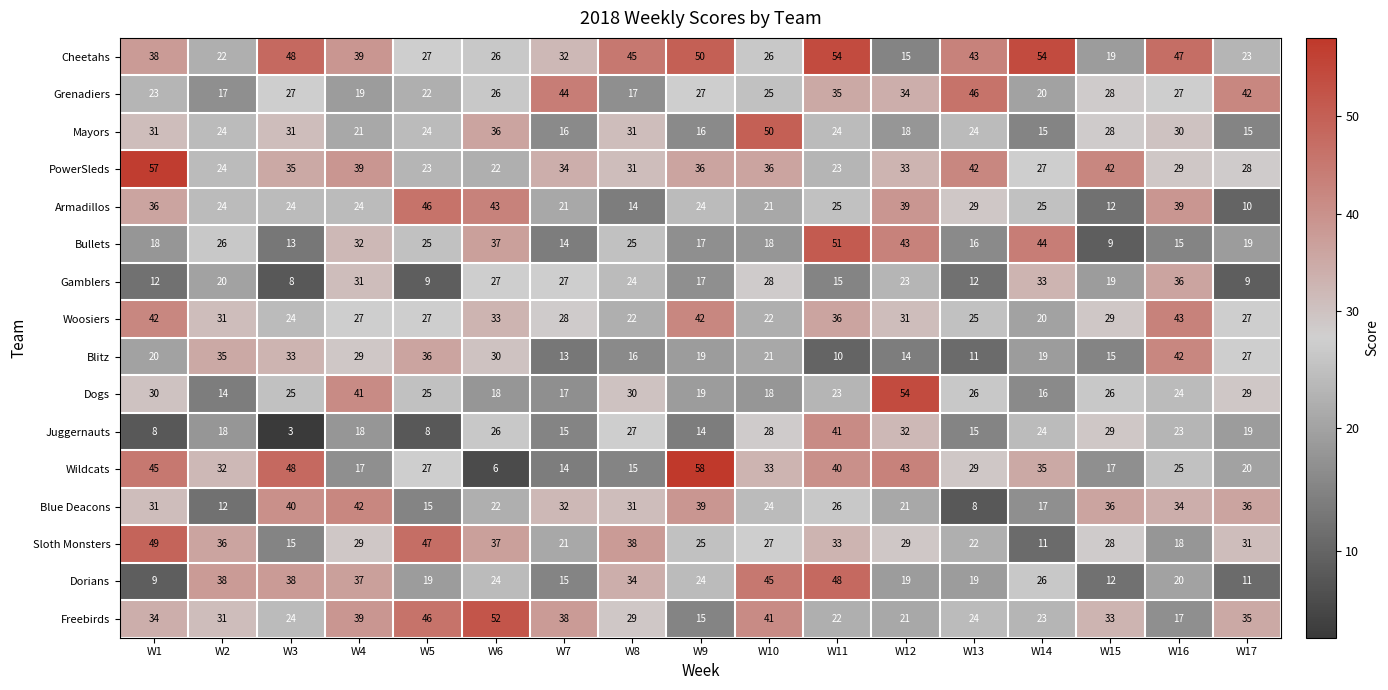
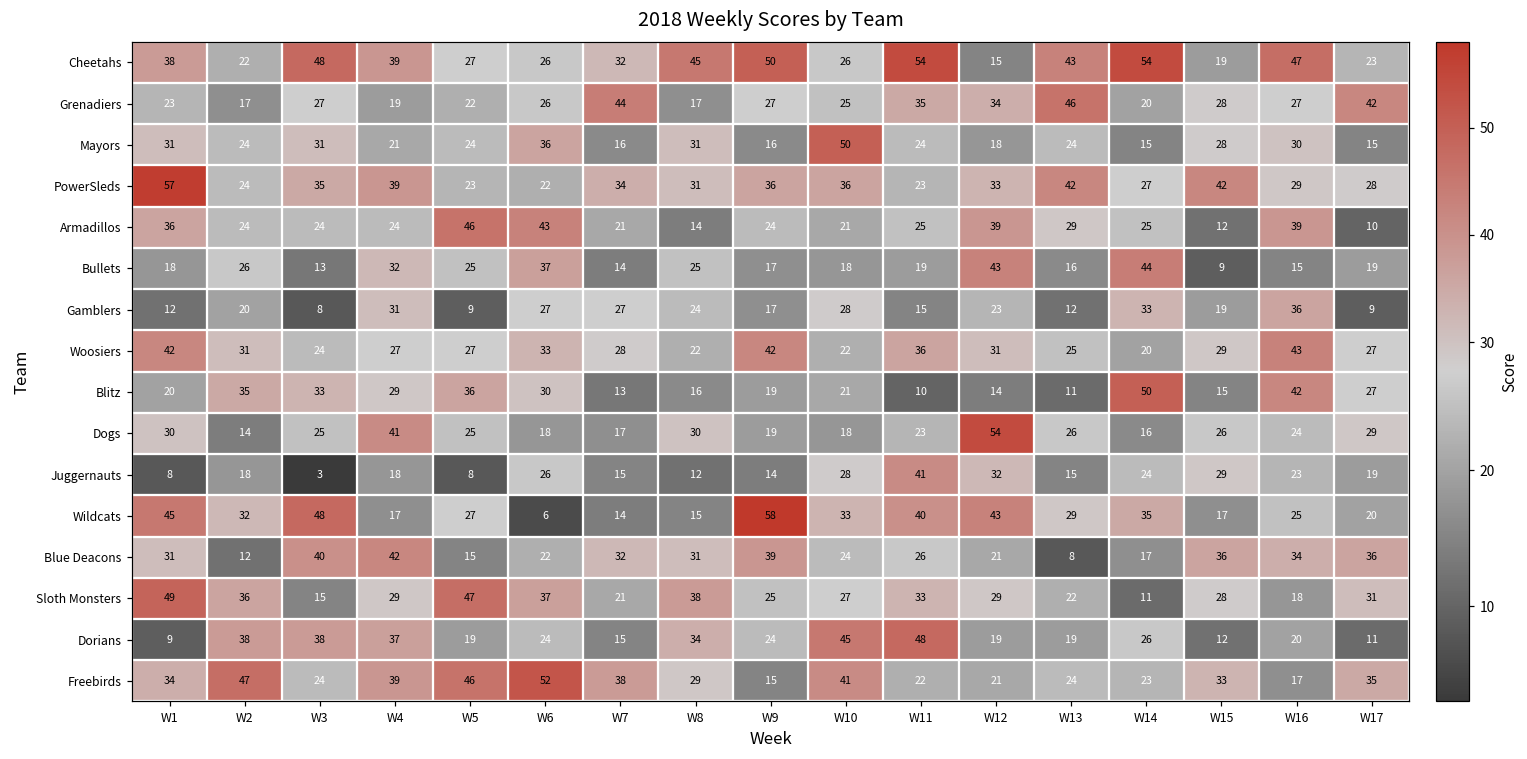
  {
    "Bullets": {
      "W1": 18,
      "W2": 26,
      "W3": 13,
      "W4": 32,
      "W5": 25,
      "W6": 37,
      "W7": 14,
      "W8": 25,
      "W9": 17,
      "W10": 18,
-     "W11": 51,
+     "W11": 19,
      "W12": 43,
      "W13": 16,
      "W14": 44,
      "W15": 9,
      "W16": 15,
      "W17": 19
    },
    "Blitz": {
      "W1": 20,
      "W2": 35,
      "W3": 33,
      "W4": 29,
      "W5": 36,
      "W6": 30,
      "W7": 13,
      "W8": 16,
      "W9": 19,
      "W10": 21,
      "W11": 10,
      "W12": 14,
      "W13": 11,
-     "W14": 19,
+     "W14": 50,
      "W15": 15,
      "W16": 42,
      "W17": 27
    },
    "Juggernauts": {
      "W1": 8,
      "W2": 18,
      "W3": 3,
      "W4": 18,
      "W5": 8,
      "W6": 26,
      "W7": 15,
-     "W8": 27,
+     "W8": 12,
      "W9": 14,
      "W10": 28,
      "W11": 41,
      "W12": 32,
      "W13": 15,
      "W14": 24,
      "W15": 29,
      "W16": 23,
      "W17": 19
    },
    "Freebirds": {
      "W1": 34,
-     "W2": 31,
+     "W2": 47,
      "W3": 24,
      "W4": 39,
      "W5": 46,
      "W6": 52,
      "W7": 38,
      "W8": 29,
      "W9": 15,
      "W10": 41,
      "W11": 22,
      "W12": 21,
      "W13": 24,
      "W14": 23,
      "W15": 33,
      "W16": 17,
      "W17": 35
    }
  }
